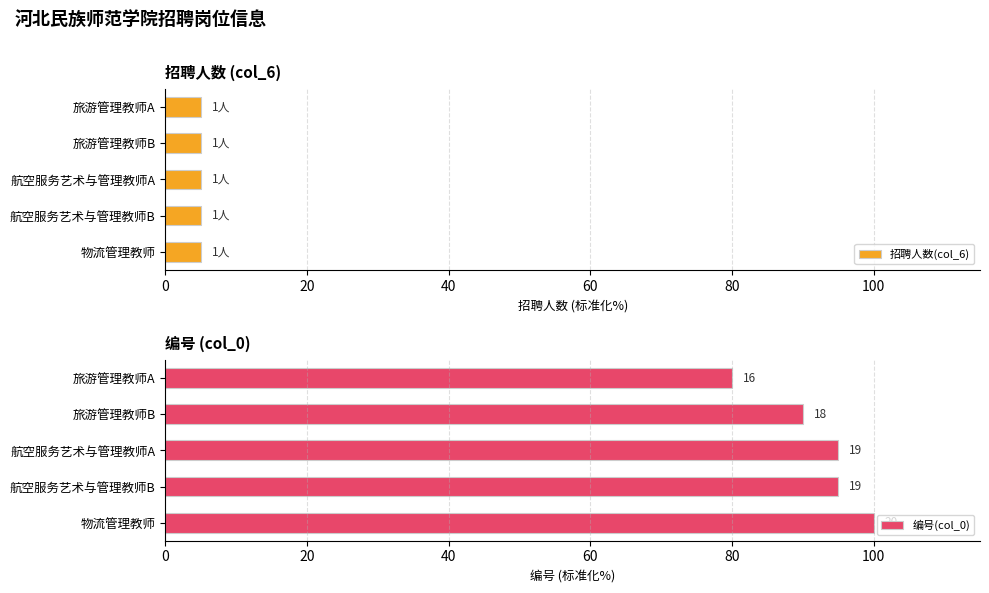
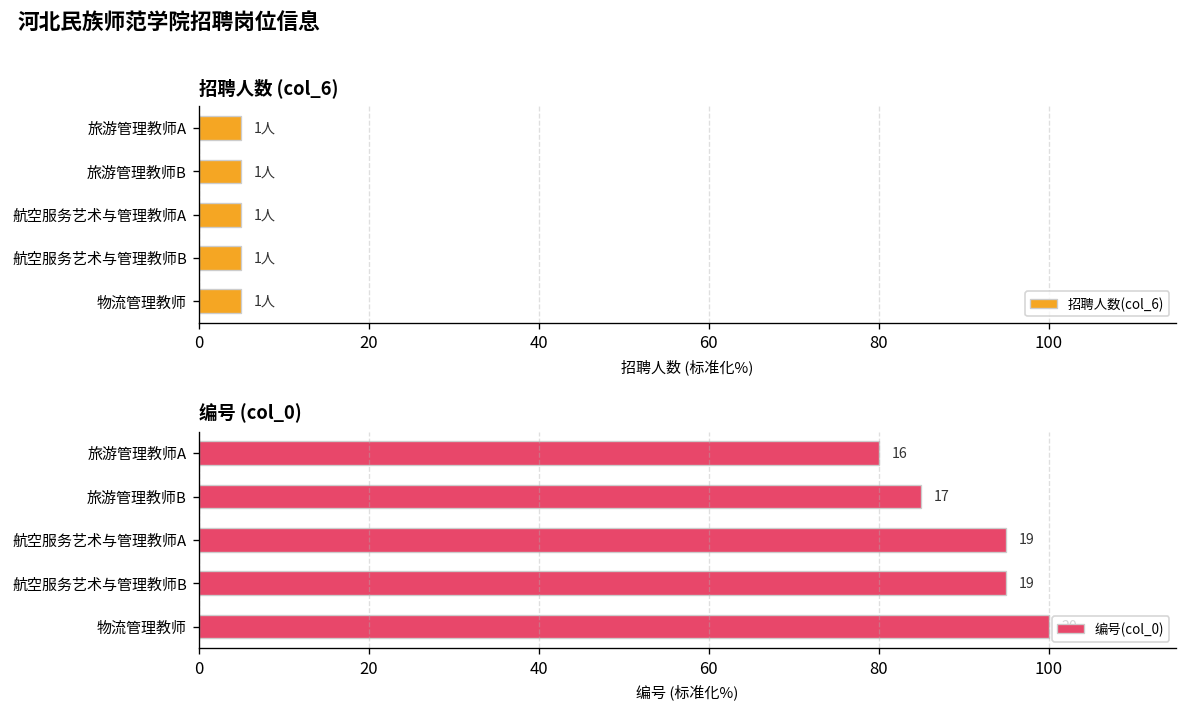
  {
    "编号 (col_0)": {
-     "旅游管理教师B": 18
+     "旅游管理教师B": 17
    }
  }
